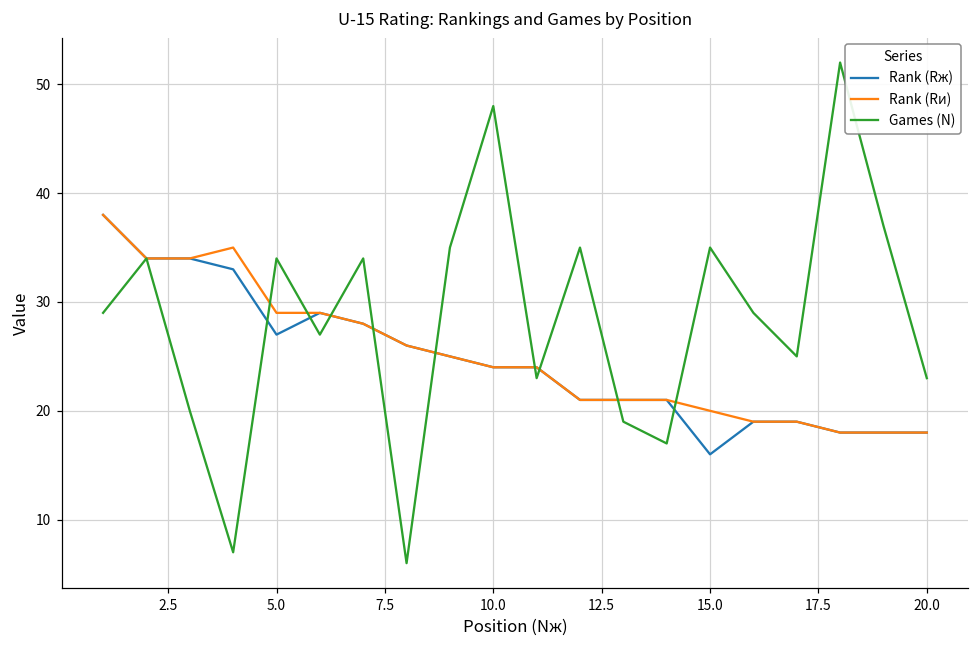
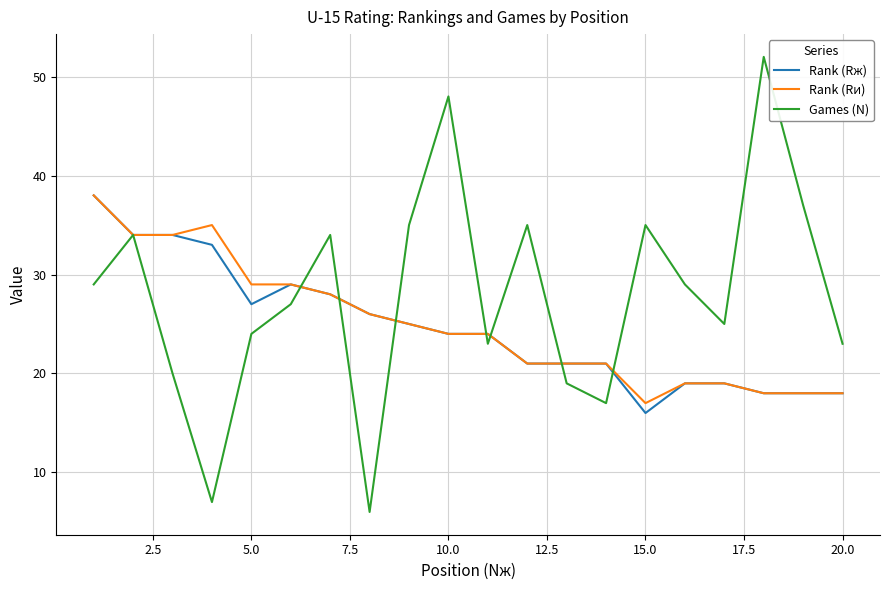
  {
    "Rank (Rж)": {
      "5.0": 27,
      "15.0": 16
    },
    "Rank (Rи)": {
      "5.0": 29,
-     "15.0": 20
+     "15.0": 17
    },
    "Games (N)": {
-     "5.0": 34,
+     "5.0": 24,
      "10.0": 48,
      "15.0": 35,
      "20.0": 23
    }
  }
